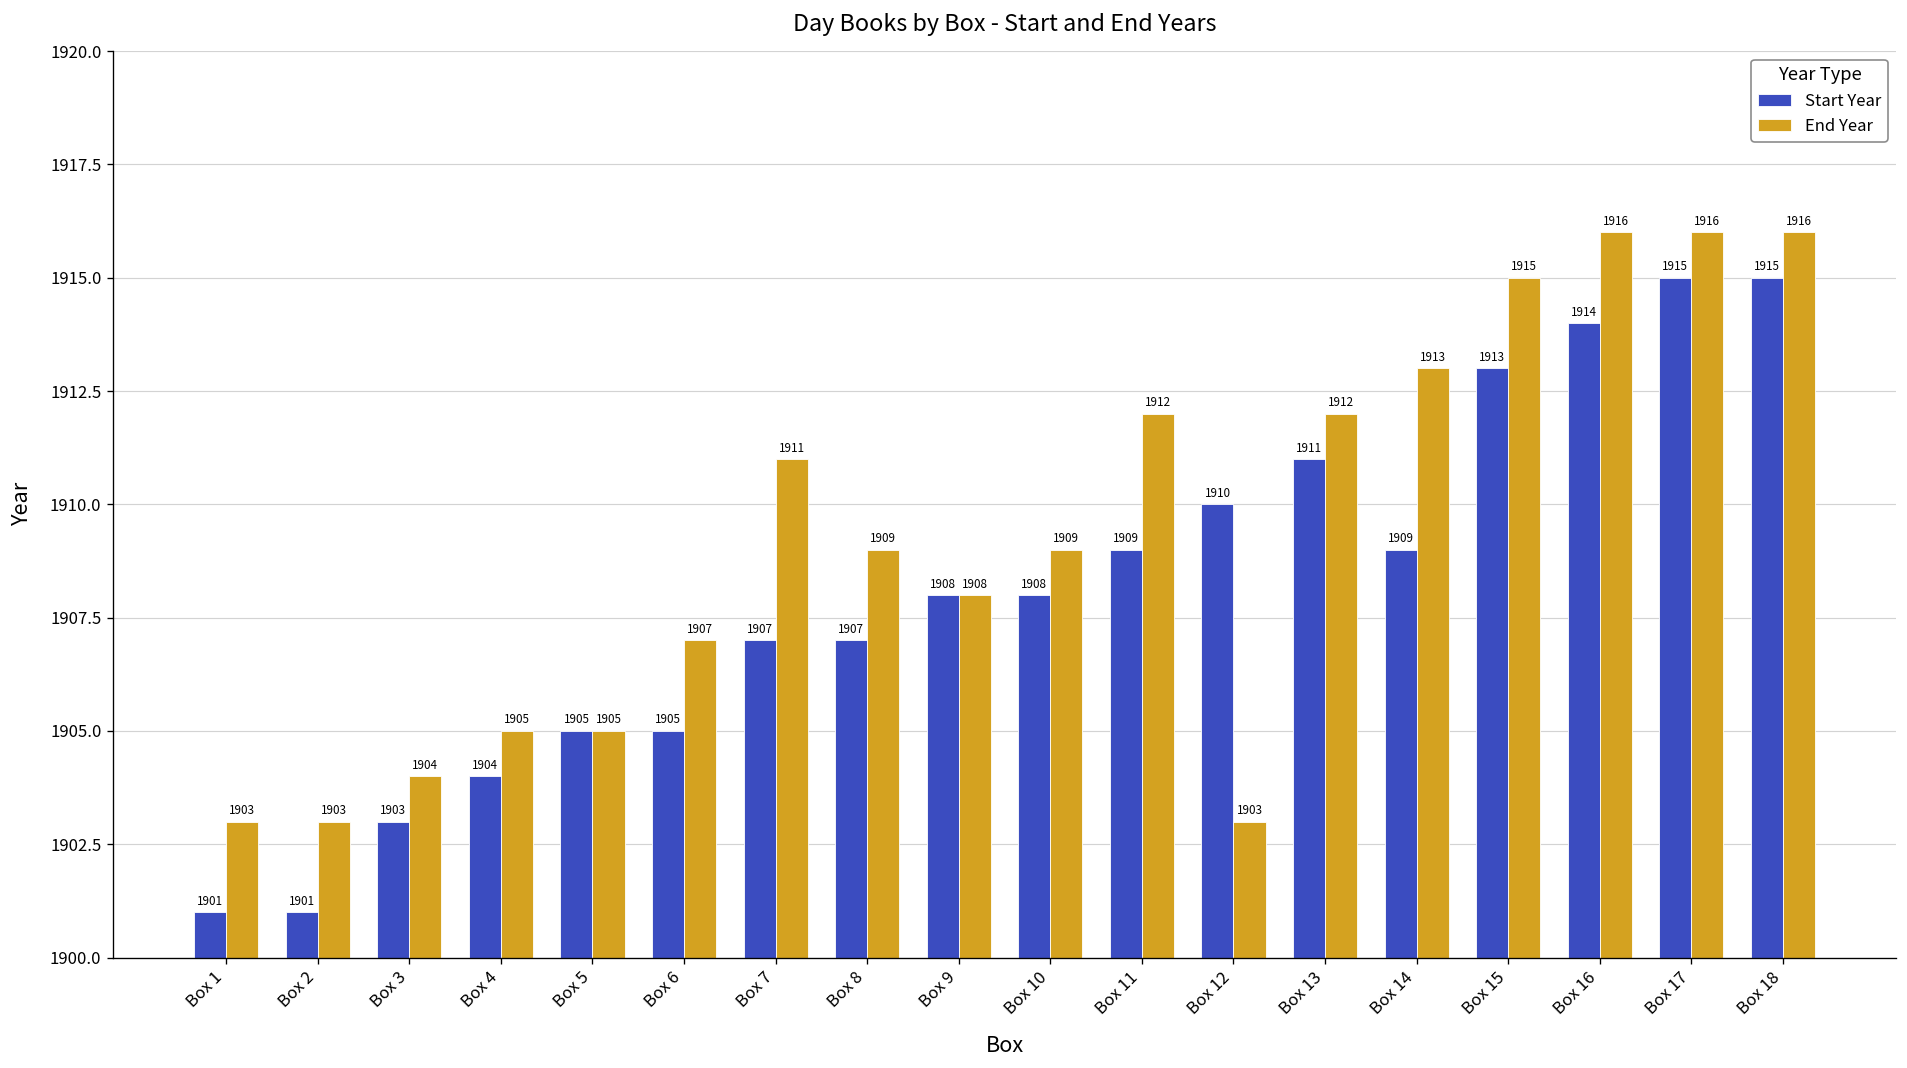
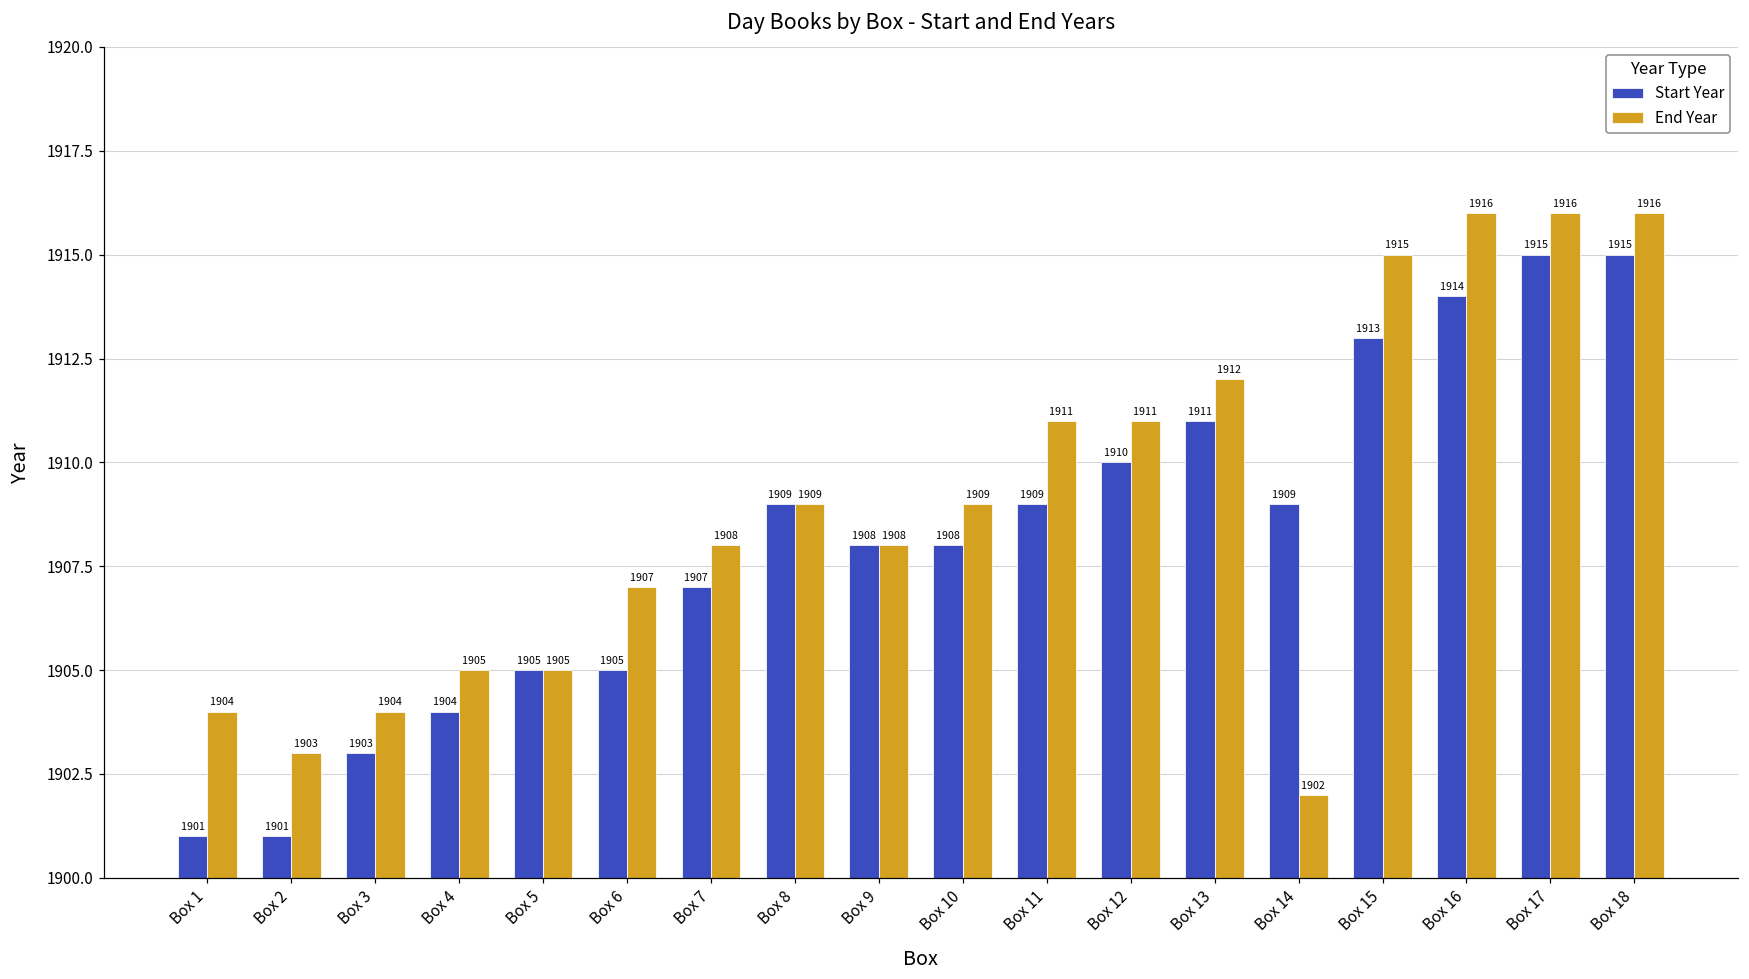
  {
    "Start Year": {
      "Box 1": 1901,
      "Box 2": 1901,
      "Box 3": 1903,
      "Box 4": 1904,
      "Box 5": 1905,
      "Box 6": 1905,
      "Box 7": 1907,
-     "Box 8": 1907,
+     "Box 8": 1909,
      "Box 9": 1908,
      "Box 10": 1908,
      "Box 11": 1909,
      "Box 12": 1910,
      "Box 13": 1911,
      "Box 14": 1909,
      "Box 15": 1913,
      "Box 16": 1914,
      "Box 17": 1915,
      "Box 18": 1915
    },
    "End Year": {
-     "Box 1": 1903,
+     "Box 1": 1904,
      "Box 2": 1903,
      "Box 3": 1904,
      "Box 4": 1905,
      "Box 5": 1905,
      "Box 6": 1907,
-     "Box 7": 1911,
+     "Box 7": 1908,
      "Box 8": 1909,
      "Box 9": 1908,
      "Box 10": 1909,
-     "Box 11": 1912,
-     "Box 12": 1903,
+     "Box 11": 1911,
+     "Box 12": 1911,
      "Box 13": 1912,
-     "Box 14": 1913,
+     "Box 14": 1902,
      "Box 15": 1915,
      "Box 16": 1916,
      "Box 17": 1916,
      "Box 18": 1916
    }
  }
